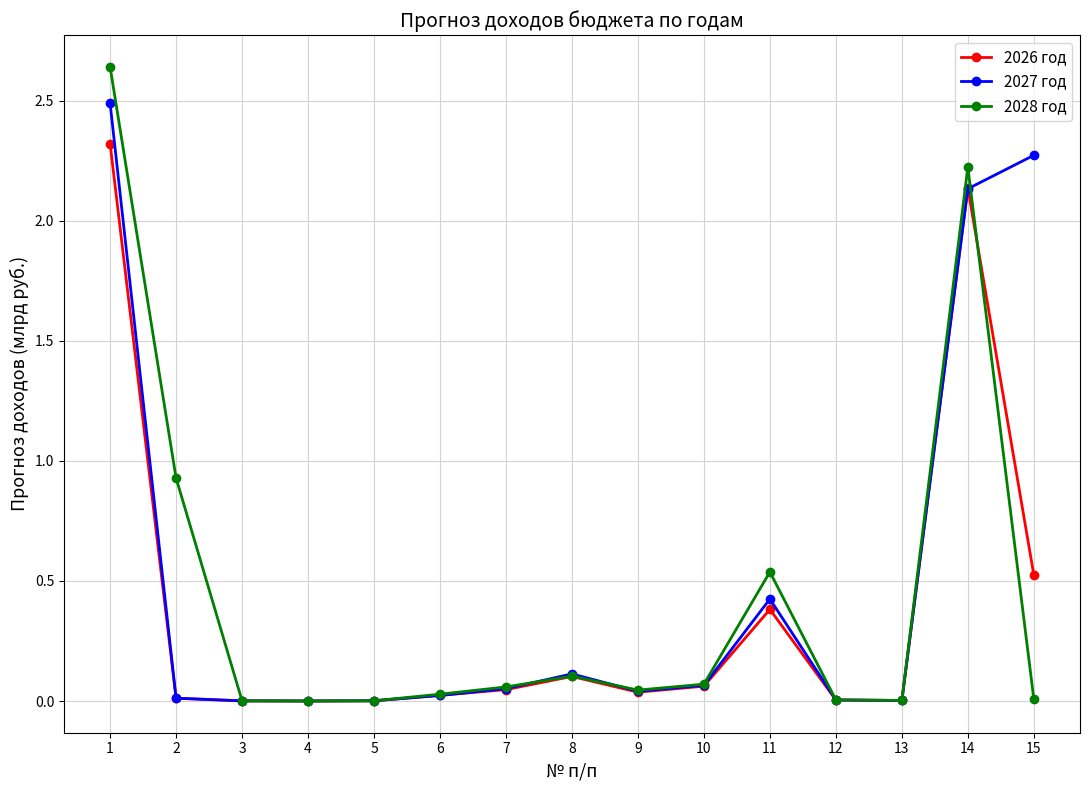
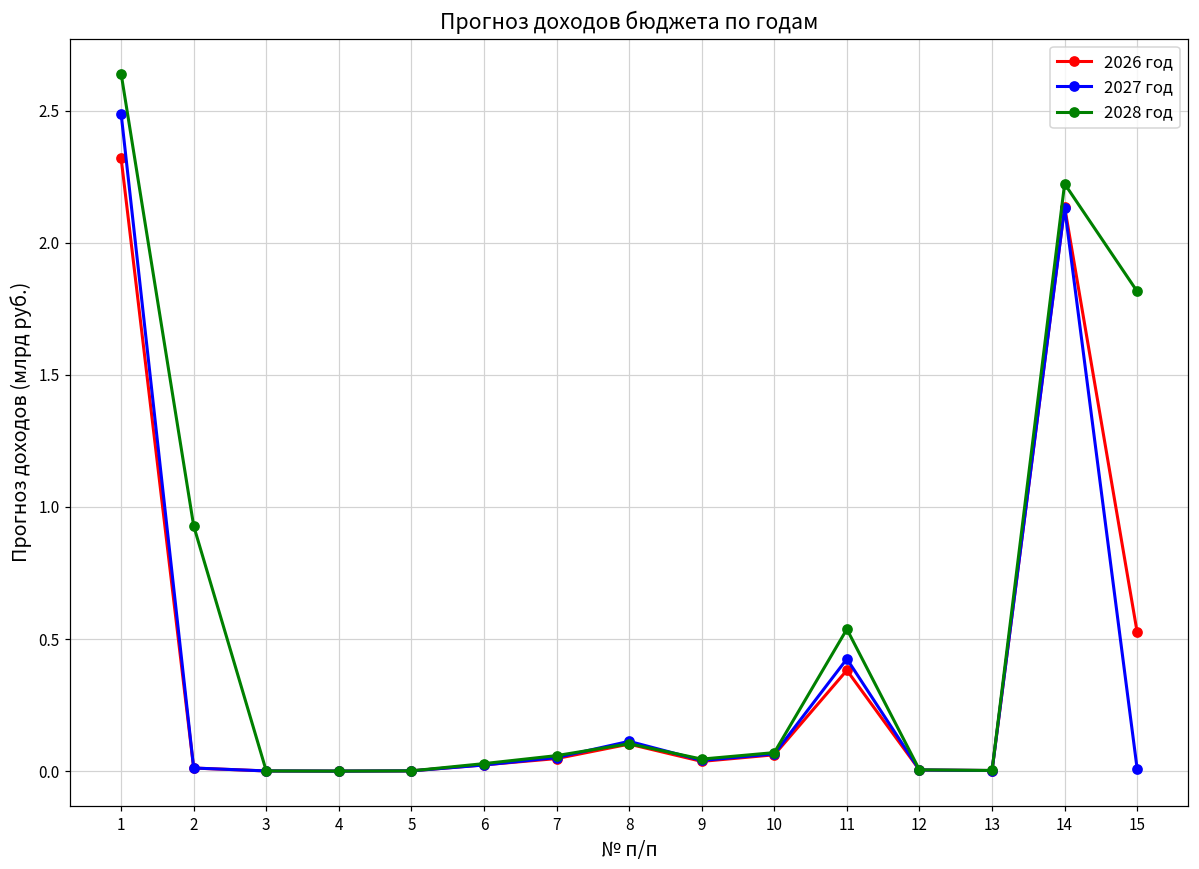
  {
    "2026 год": {
      "1": 2.32,
      "11": 0.38,
      "15": 0.53
    },
    "2027 год": {
      "1": 2.49,
      "11": 0.42,
-     "15": 2.27
+     "15": 0.01
    },
    "2028 год": {
      "1": 2.64,
      "2": 0.93,
      "11": 0.54,
      "14": 2.22,
-     "15": 0.01
+     "15": 1.82
    }
  }
